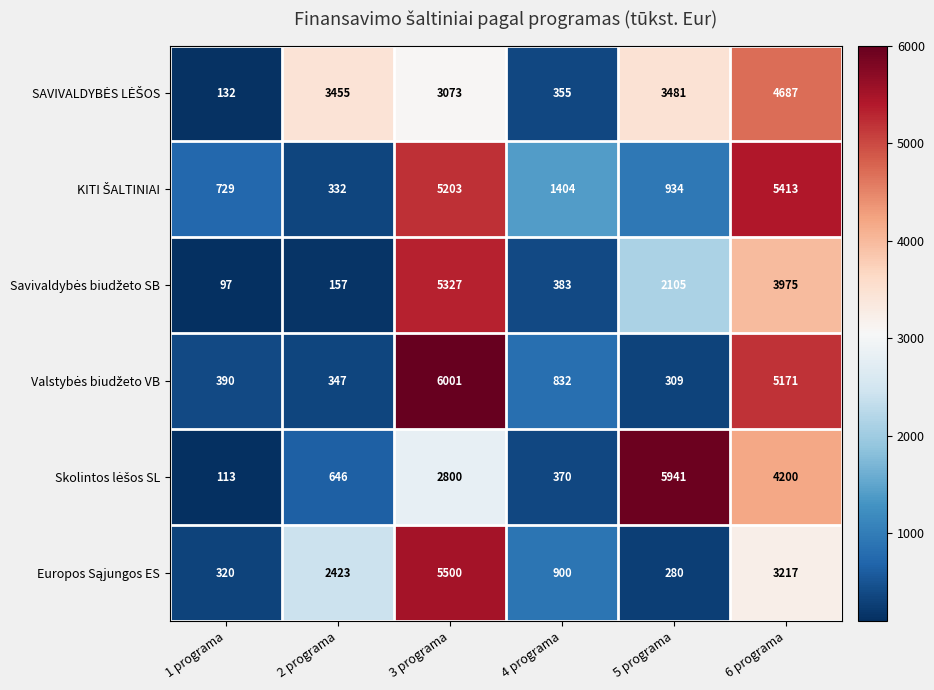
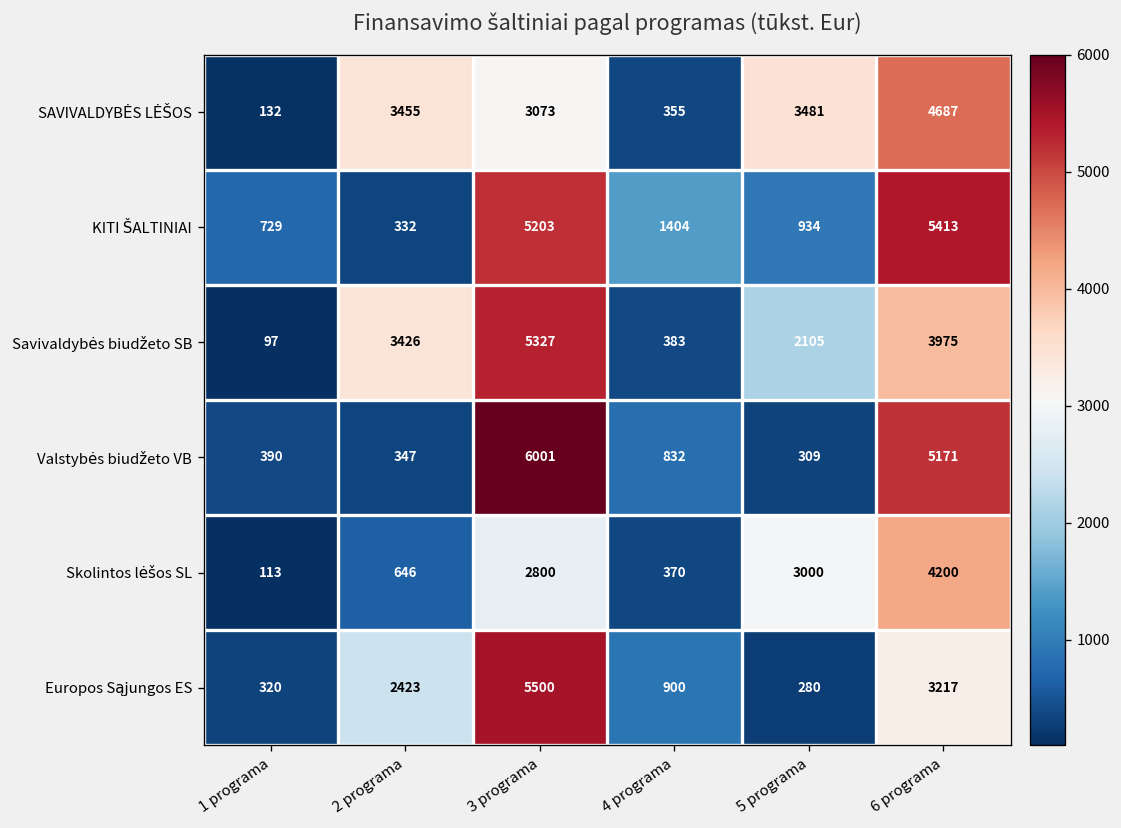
  {
    "SAVIVALDYBĖS LĖŠOS": {
      "1 programa": 132,
      "2 programa": 3455,
      "3 programa": 3073,
      "4 programa": 355,
      "5 programa": 3481,
      "6 programa": 4687
    },
    "KITI ŠALTINIAI": {
      "1 programa": 729,
      "2 programa": 332,
      "3 programa": 5203,
      "4 programa": 1404,
      "5 programa": 934,
      "6 programa": 5413
    },
    "Savivaldybės biudžeto SB": {
      "1 programa": 97,
-     "2 programa": 157,
+     "2 programa": 3426,
      "3 programa": 5327,
      "4 programa": 383,
      "5 programa": 2105,
      "6 programa": 3975
    },
    "Valstybės biudžeto VB": {
      "1 programa": 390,
      "2 programa": 347,
      "3 programa": 6001,
      "4 programa": 832,
      "5 programa": 309,
      "6 programa": 5171
    },
    "Skolintos lėšos SL": {
      "1 programa": 113,
      "2 programa": 646,
      "3 programa": 2800,
      "4 programa": 370,
-     "5 programa": 5941,
+     "5 programa": 3000,
      "6 programa": 4200
    },
    "Europos Sąjungos ES": {
      "1 programa": 320,
      "2 programa": 2423,
      "3 programa": 5500,
      "4 programa": 900,
      "5 programa": 280,
      "6 programa": 3217
    }
  }
